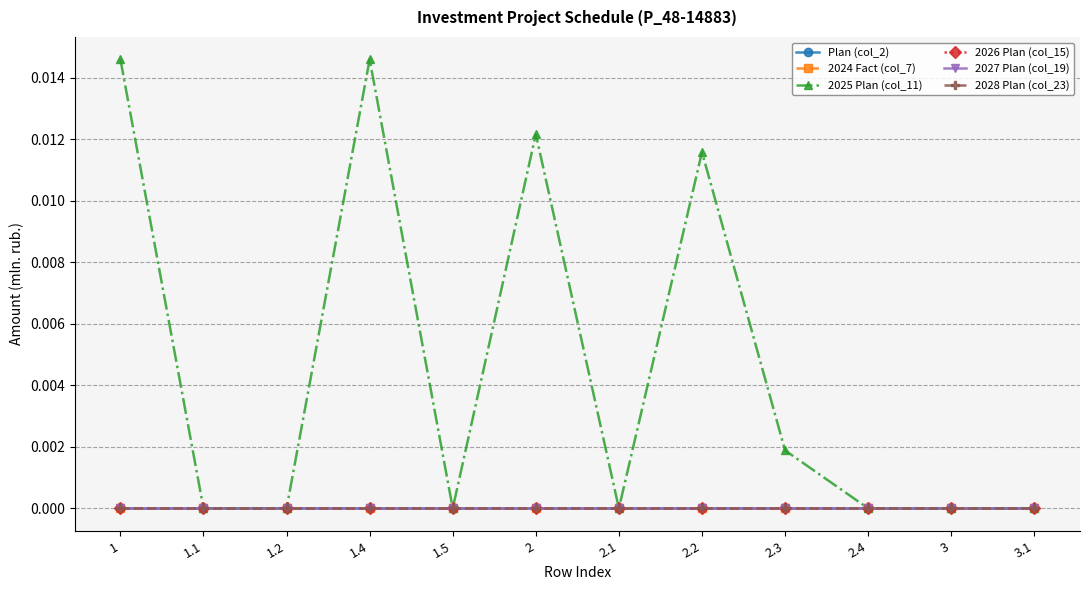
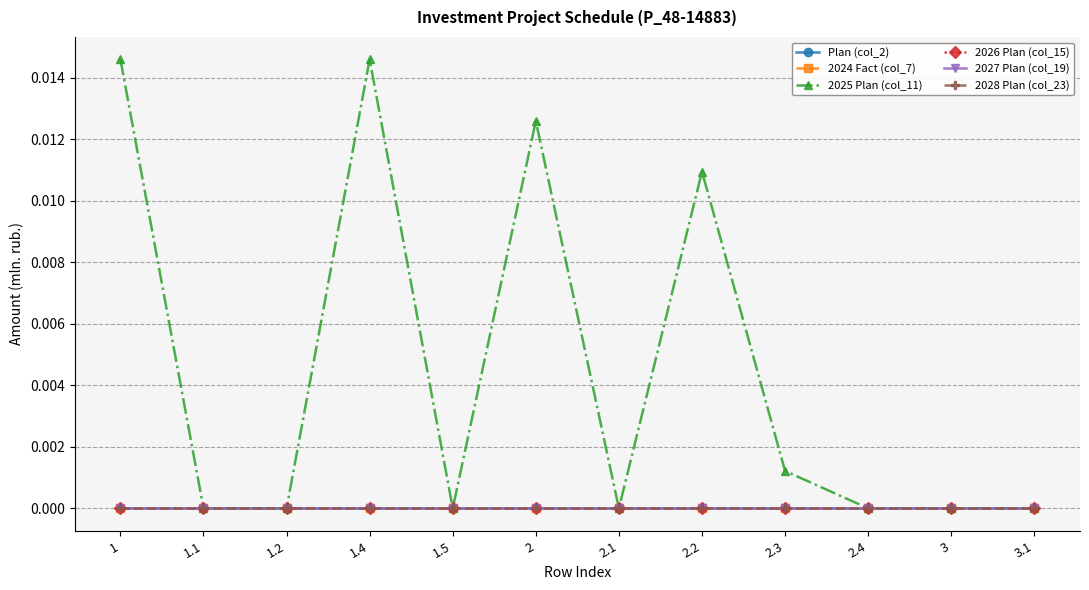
  {
    "2028 Plan (col_23)": {
      "1": 0.0000,
      "1.4": 0.0000,
      "2": 0.0000,
      "2.2": 0.0000,
      "2.3": 0.0000
    },
    "2025 Plan (col_11)": {
      "1": 0.0146,
      "1.4": 0.0146,
-     "2": 0.0122,
-     "2.2": 0.0116,
-     "2.3": 0.0019
+     "2": 0.0126,
+     "2.2": 0.0109,
+     "2.3": 0.0012
    }
  }
